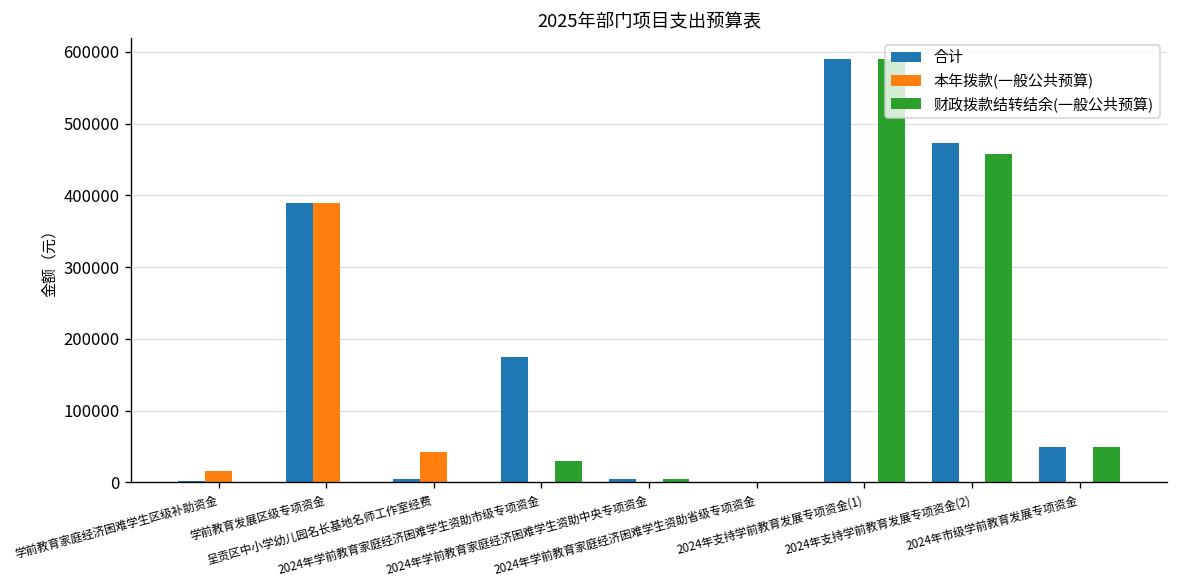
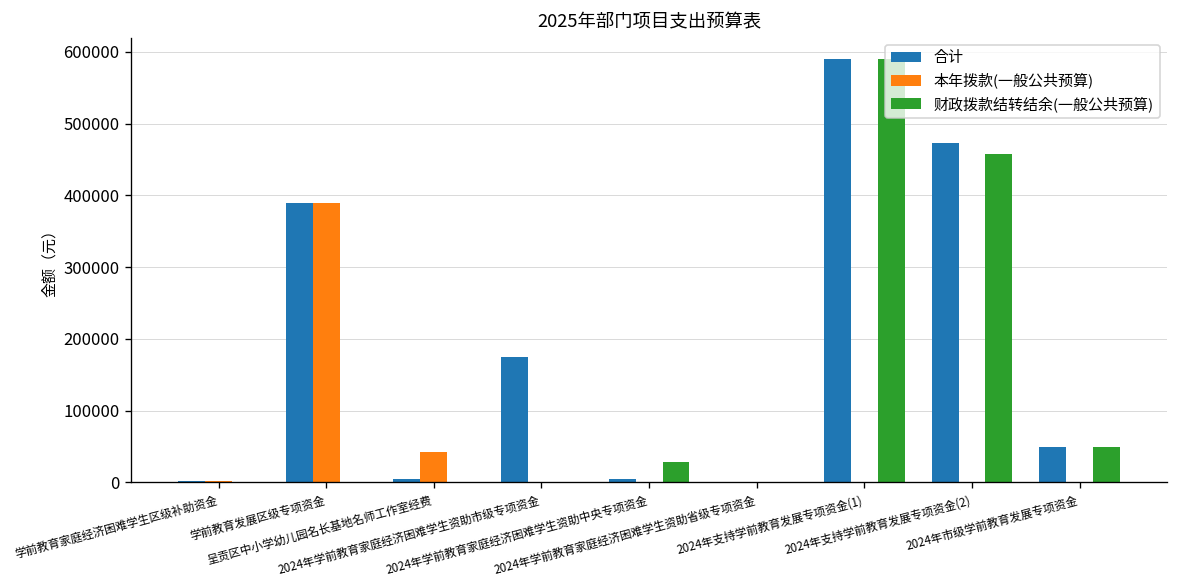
  {
    "合计": {
      "学前教育发展区级专项资金": 390000,
      "呈贡区中小学幼儿园名长基地名师工作室经费": 10000,
      "2024年学前教育家庭经济困难学生资助市级专项资金": 170000,
      "2024年学前教育家庭经济困难学生资助中央专项资金": 0,
      "2024年支持学前教育发展专项资金(1)": 590000,
      "2024年支持学前教育发展专项资金(2)": 470000,
      "2024年市级学前教育发展专项资金": 50000
    },
    "本年拨款(一般公共预算)": {
-     "学前教育家庭经济困难学生区级补助资金": 20000,
+     "学前教育家庭经济困难学生区级补助资金": 0,
      "学前教育发展区级专项资金": 390000,
      "呈贡区中小学幼儿园名长基地名师工作室经费": 40000,
      "2024年学前教育家庭经济困难学生资助市级专项资金": 0,
      "2024年学前教育家庭经济困难学生资助中央专项资金": 0,
      "2024年学前教育家庭经济困难学生资助省级专项资金": 0,
      "2024年支持学前教育发展专项资金(1)": 0,
      "2024年支持学前教育发展专项资金(2)": 0,
      "2024年市级学前教育发展专项资金": 0
    },
    "财政拨款结转结余(一般公共预算)": {
      "学前教育家庭经济困难学生区级补助资金": 0,
      "学前教育发展区级专项资金": 0,
      "呈贡区中小学幼儿园名长基地名师工作室经费": 0,
-     "2024年学前教育家庭经济困难学生资助市级专项资金": 30000,
-     "2024年学前教育家庭经济困难学生资助中央专项资金": 0,
+     "2024年学前教育家庭经济困难学生资助市级专项资金": 0,
+     "2024年学前教育家庭经济困难学生资助中央专项资金": 30000,
      "2024年支持学前教育发展专项资金(2)": 460000,
      "2024年市级学前教育发展专项资金": 50000
    }
  }
